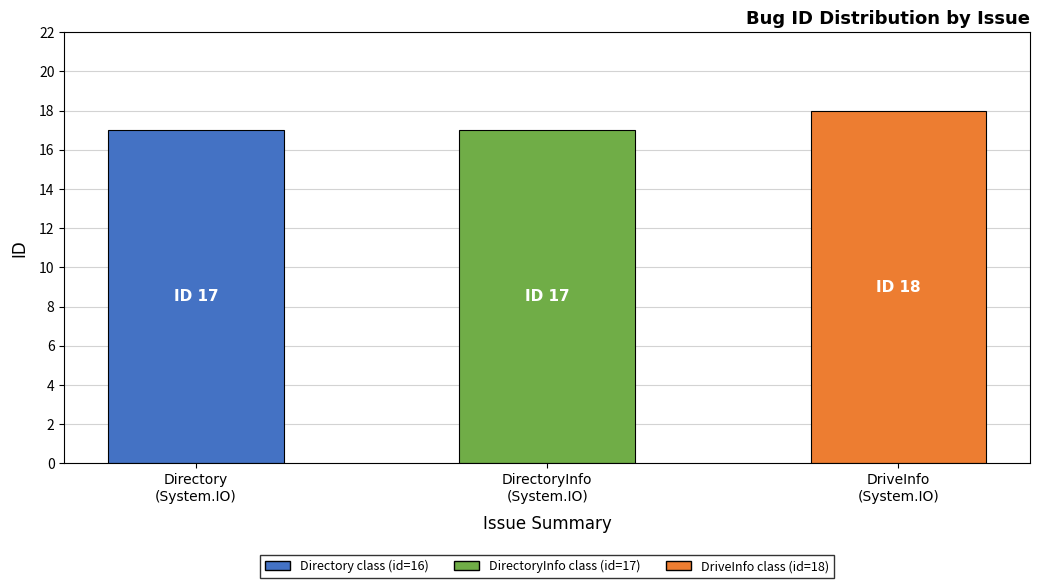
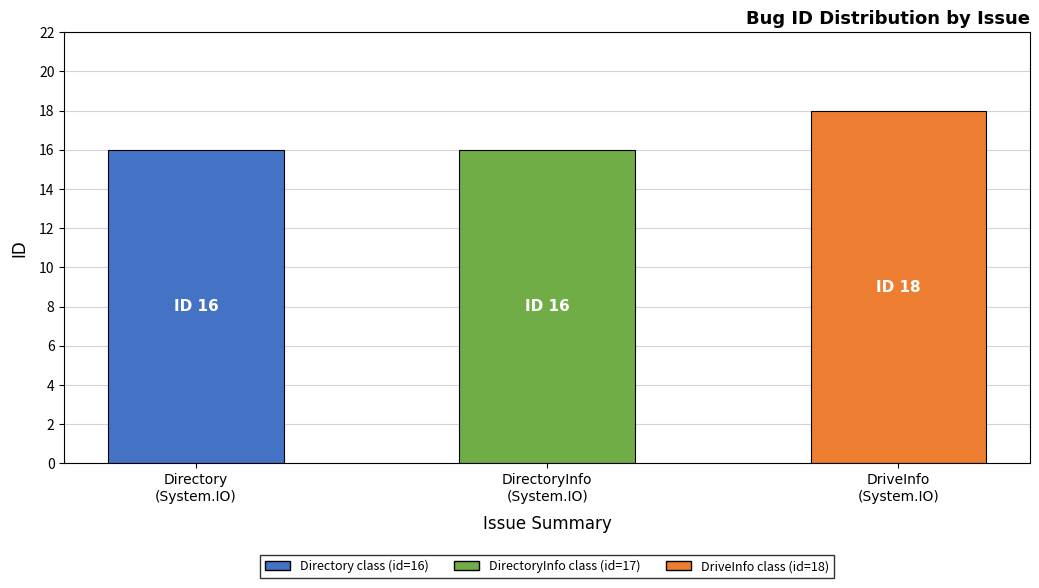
  {
-   "Directory (System.IO)": 17,
-   "DirectoryInfo (System.IO)": 17,
+   "Directory (System.IO)": 16,
+   "DirectoryInfo (System.IO)": 16,
    "DriveInfo (System.IO)": 18
  }
